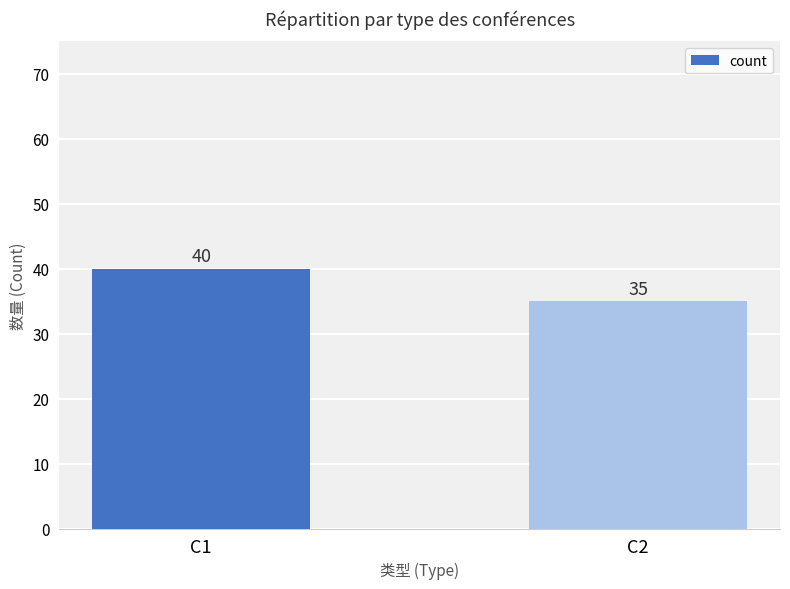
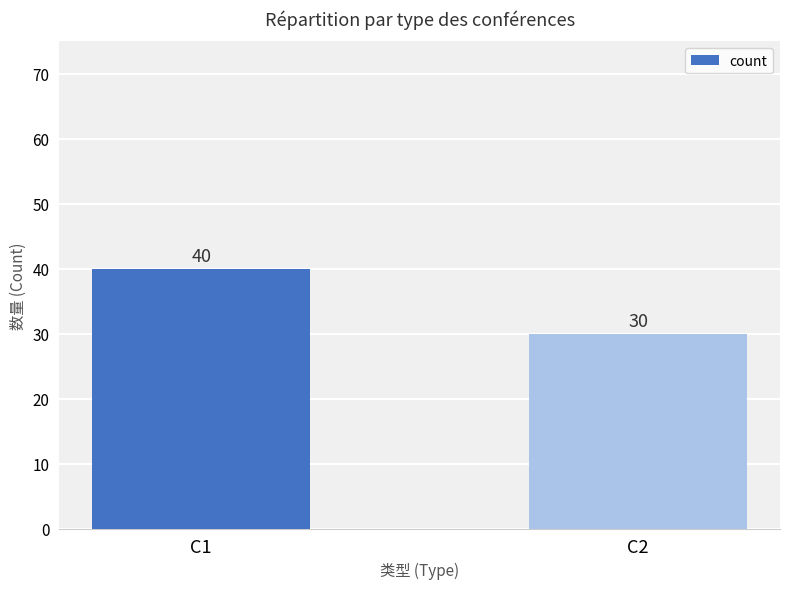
  {
    "C1": 40,
-   "C2": 35
+   "C2": 30
  }
